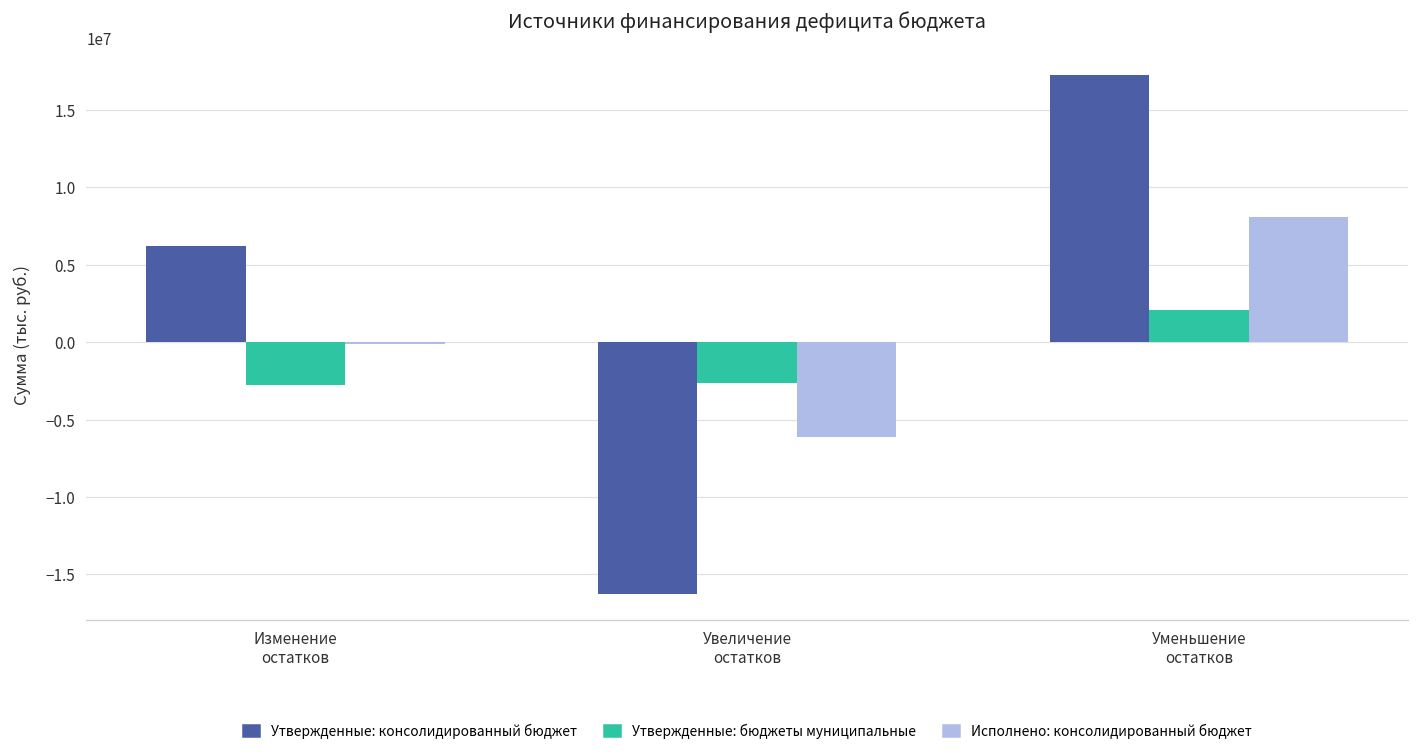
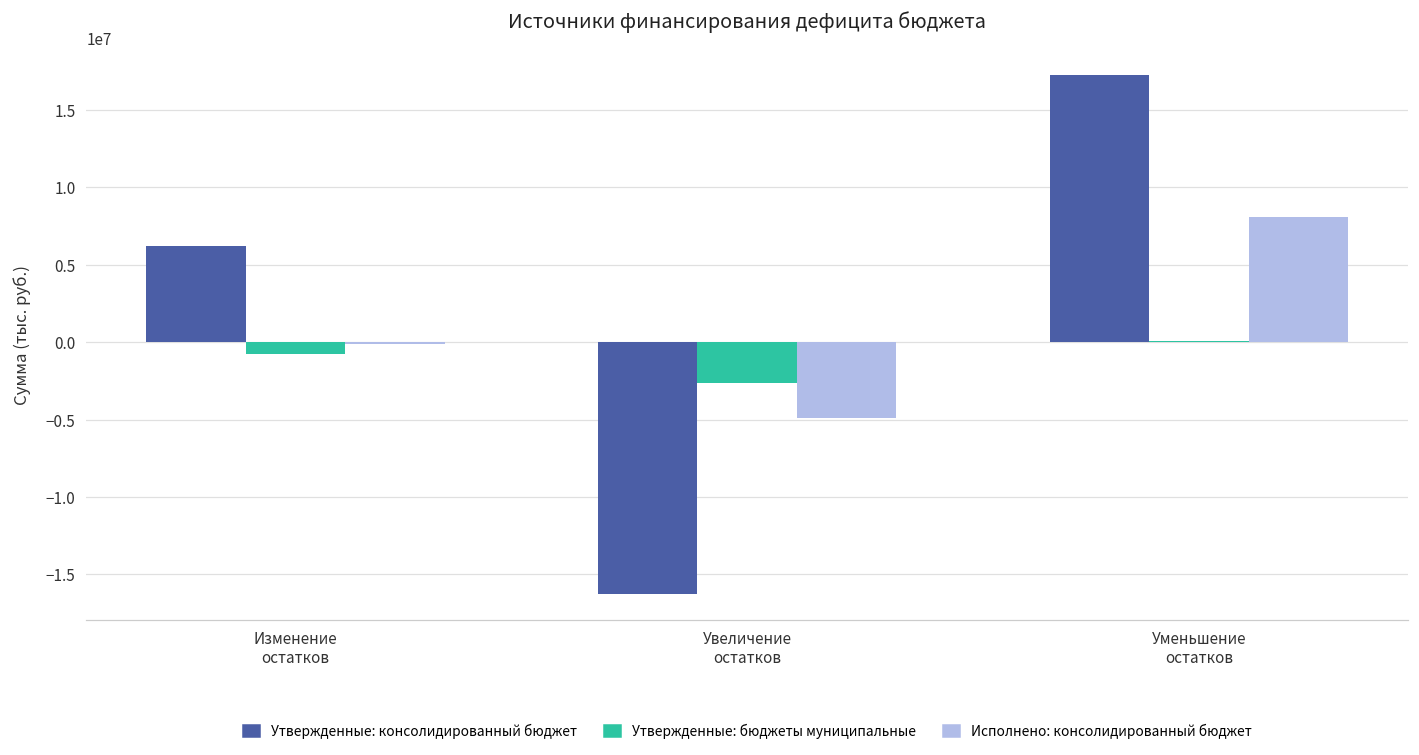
  {
    "Утвержденные: консолидированный бюджет": {
      "Изменение остатков": 6200000,
      "Увеличение остатков": -16300000,
      "Уменьшение остатков": 17300000
    },
    "Утвержденные: бюджеты муниципальные": {
-     "Изменение остатков": -2800000,
+     "Изменение остатков": -800000,
      "Увеличение остатков": -2600000,
-     "Уменьшение остатков": 2100000
+     "Уменьшение остатков": 100000
    },
    "Исполнено: консолидированный бюджет": {
-     "Увеличение остатков": -6100000,
+     "Увеличение остатков": -4900000,
      "Уменьшение остатков": 8100000
    }
  }
